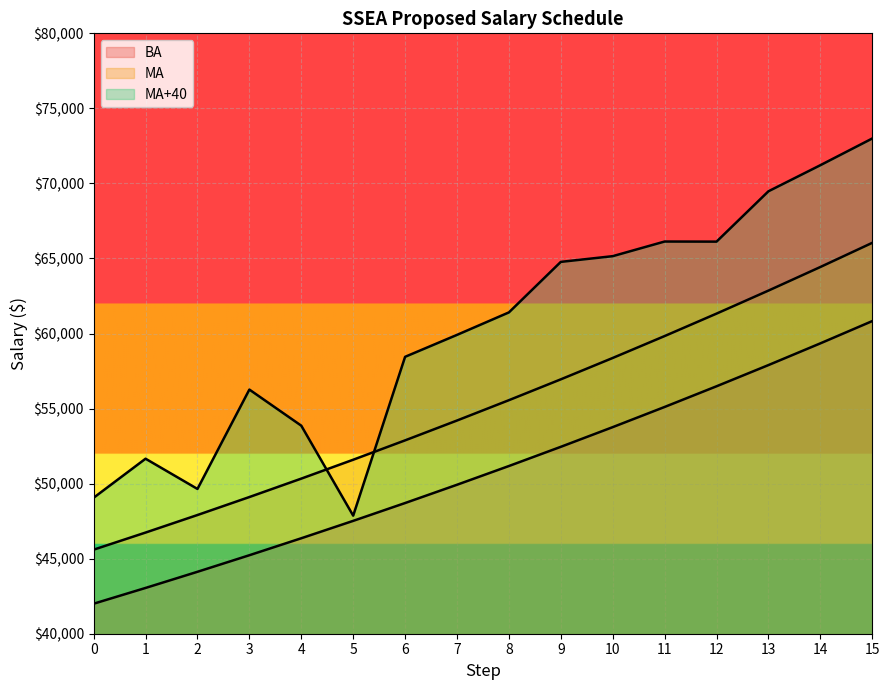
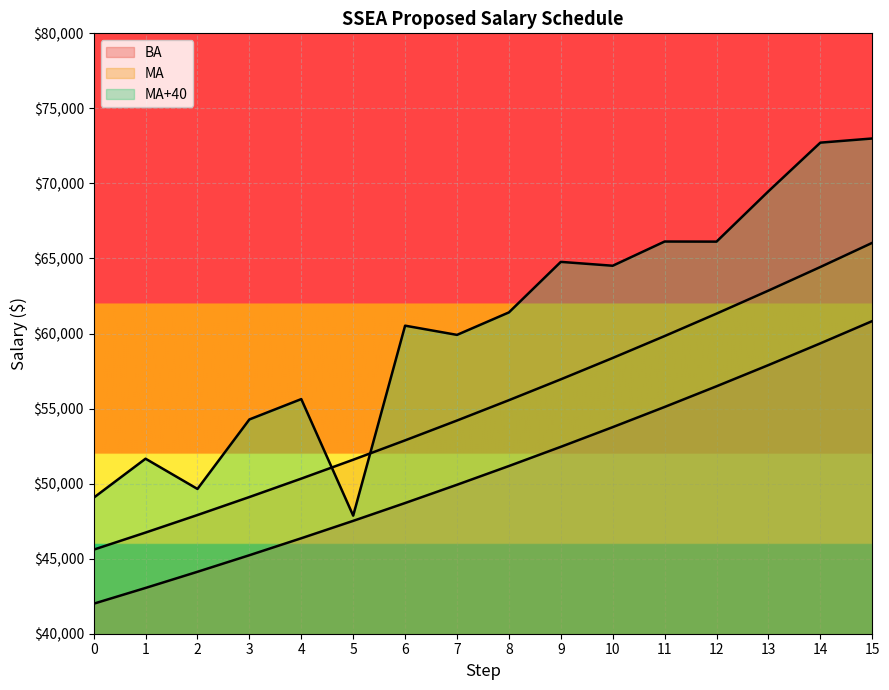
  {
    "MA+40": {
      "0": "$49,100",
      "1": "$51,700",
      "2": "$49,600",
-     "3": "$56,300",
-     "4": "$53,900",
+     "3": "$54,300",
+     "4": "$55,600",
      "5": "$47,900",
-     "6": "$58,400",
+     "6": "$60,500",
      "7": "$59,900",
      "8": "$61,400",
      "9": "$64,800",
-     "10": "$65,200",
+     "10": "$64,500",
      "11": "$66,100",
      "12": "$66,100",
      "13": "$69,500",
-     "14": "$71,200",
+     "14": "$72,700",
      "15": "$73,000"
    }
  }
